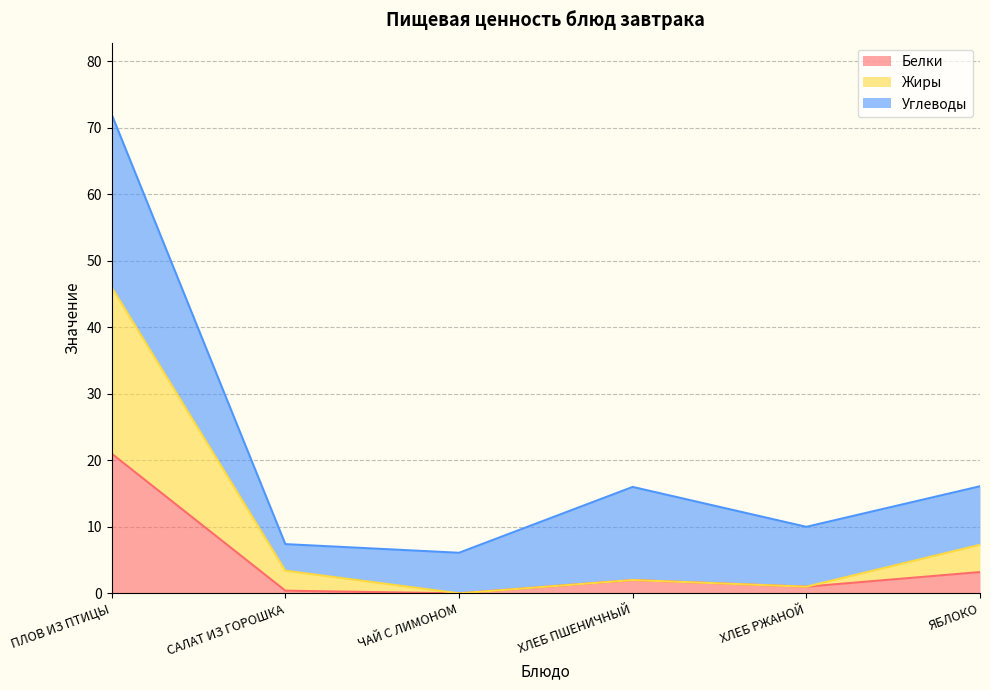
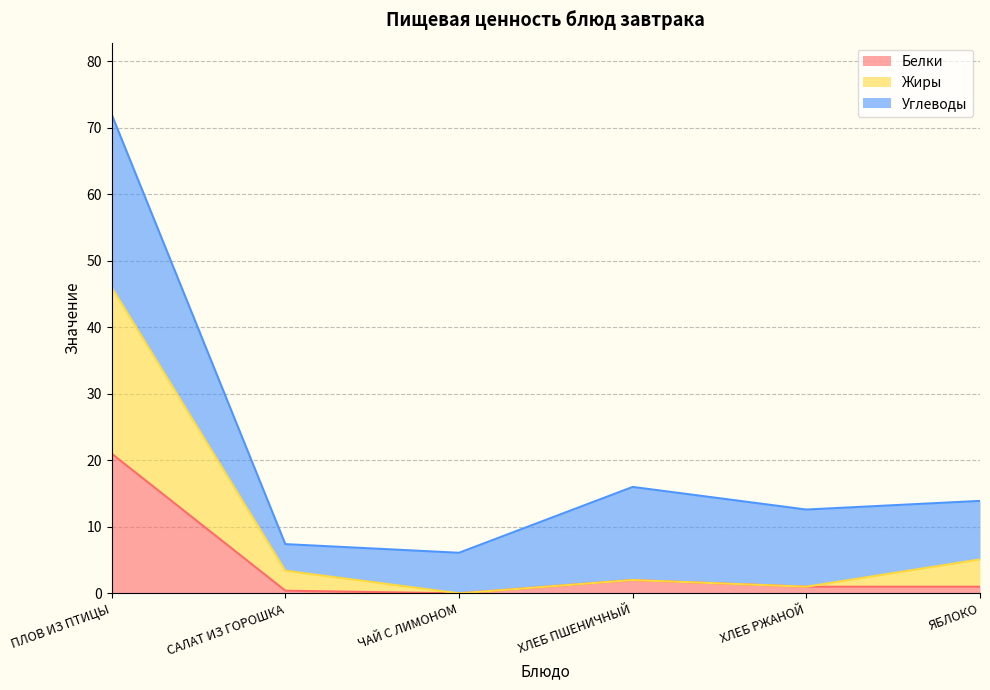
  {
    "Белки": {
      "ПЛОВ ИЗ ПТИЦЫ": 21,
      "САЛАТ ИЗ ГОРОШКА": 0,
-     "ЯБЛОКО": 3
+     "ЯБЛОКО": 1
    },
    "Жиры": {
      "ПЛОВ ИЗ ПТИЦЫ": 25,
      "САЛАТ ИЗ ГОРОШКА": 3,
      "ЯБЛОКО": 4
    },
    "Углеводы": {
      "ПЛОВ ИЗ ПТИЦЫ": 26,
      "САЛАТ ИЗ ГОРОШКА": 4,
      "ЧАЙ С ЛИМОНОМ": 6,
      "ХЛЕБ ПШЕНИЧНЫЙ": 14,
-     "ХЛЕБ РЖАНОЙ": 9,
+     "ХЛЕБ РЖАНОЙ": 12,
      "ЯБЛОКО": 9
    }
  }
